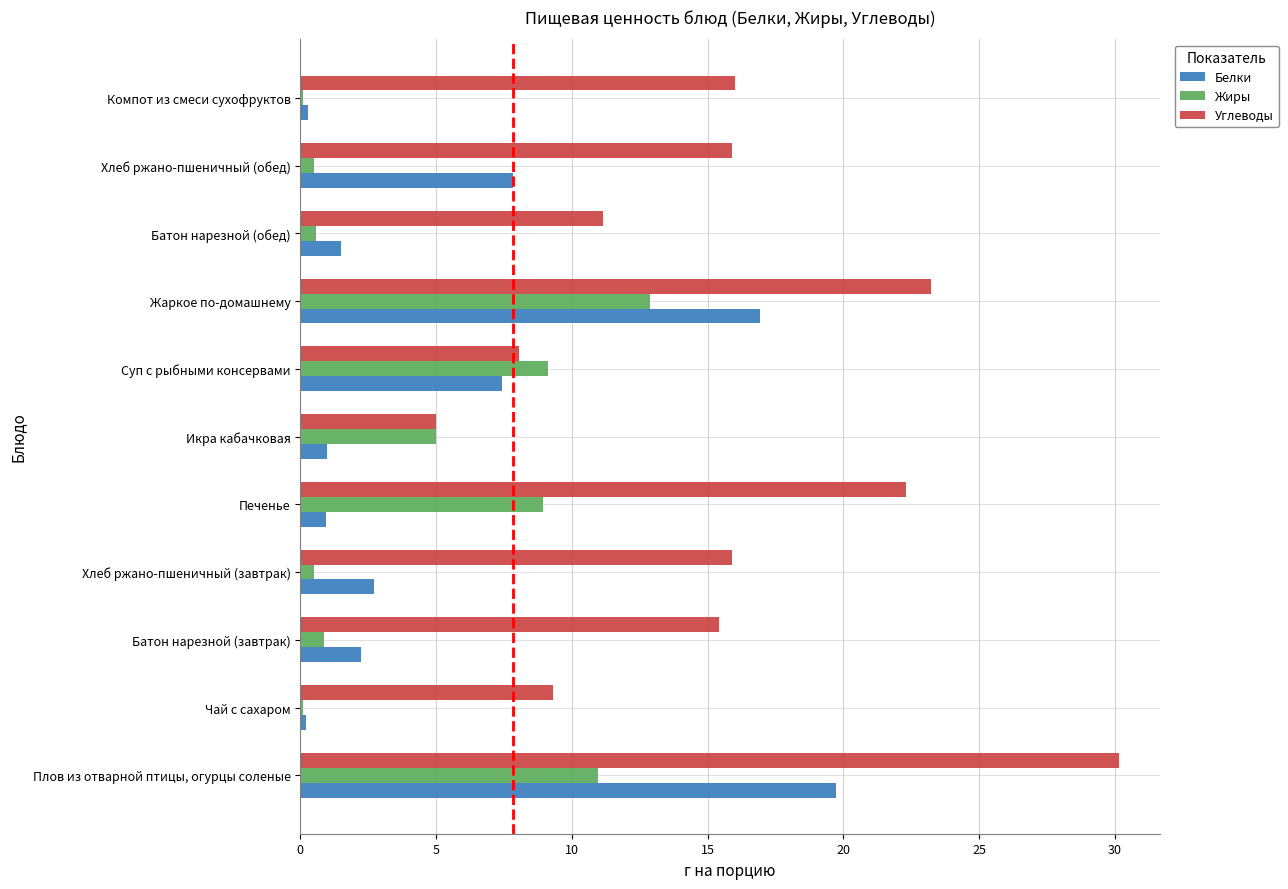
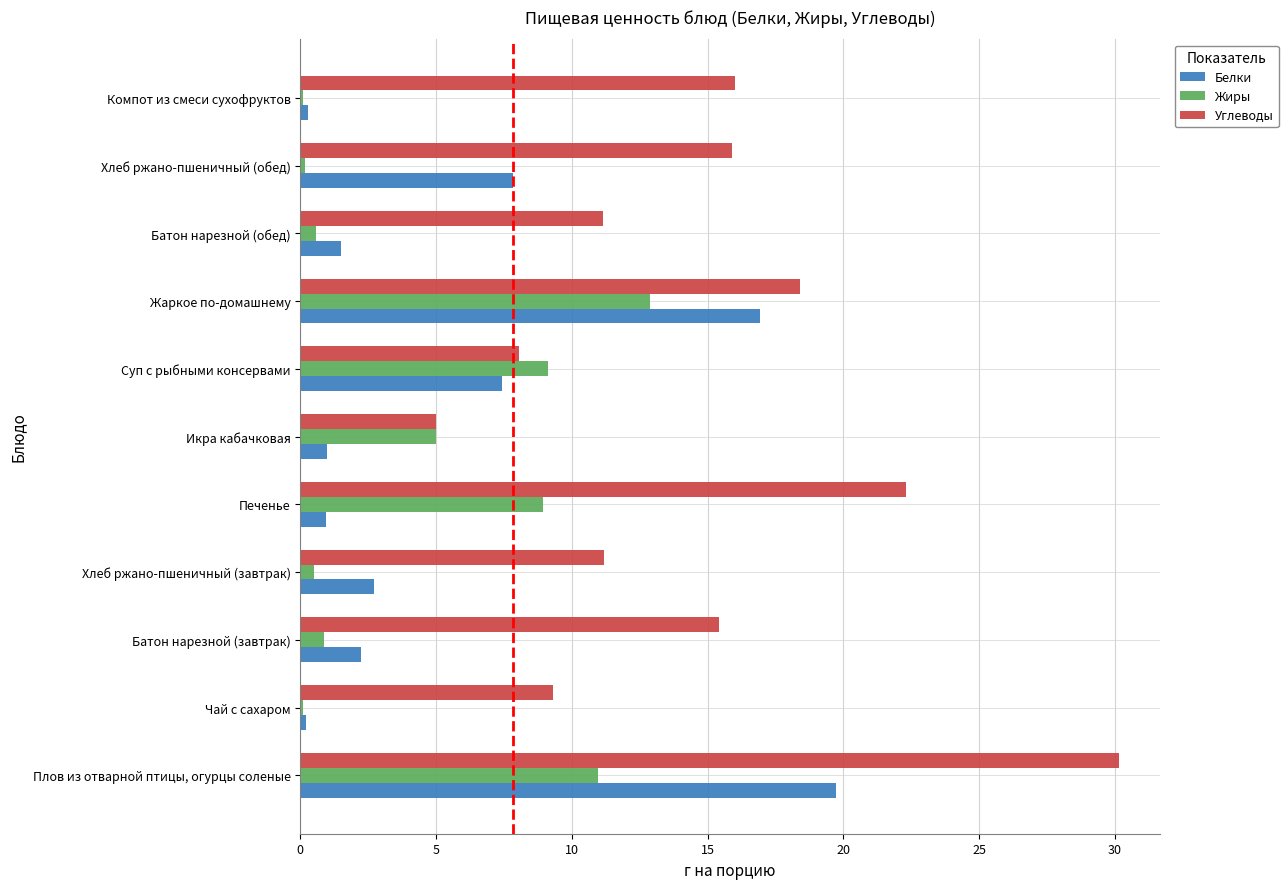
  {
    "Белки": {
      "Компот из смеси сухофруктов": 0.3,
      "Хлеб ржано-пшеничный (обед)": 7.8,
      "Батон нарезной (обед)": 1.5,
      "Жаркое по-домашнему": 16.9,
      "Суп с рыбными консервами": 7.4,
      "Икра кабачковая": 1.0,
      "Печенье": 1.0,
      "Хлеб ржано-пшеничный (завтрак)": 2.7,
      "Батон нарезной (завтрак)": 2.3,
      "Чай с сахаром": 0.2,
      "Плов из отварной птицы, огурцы соленые": 19.7
    },
    "Жиры": {
      "Компот из смеси сухофруктов": 0.1,
-     "Хлеб ржано-пшеничный (обед)": 0.5,
+     "Хлеб ржано-пшеничный (обед)": 0.2,
      "Батон нарезной (обед)": 0.6,
      "Жаркое по-домашнему": 12.9,
      "Суп с рыбными консервами": 9.1,
      "Икра кабачковая": 5.0,
      "Печенье": 8.9,
      "Хлеб ржано-пшеничный (завтрак)": 0.5,
      "Батон нарезной (завтрак)": 0.9,
      "Чай с сахаром": 0.1,
      "Плов из отварной птицы, огурцы соленые": 11.0
    },
    "Углеводы": {
      "Компот из смеси сухофруктов": 16.0,
      "Хлеб ржано-пшеничный (обед)": 15.9,
      "Батон нарезной (обед)": 11.2,
-     "Жаркое по-домашнему": 23.2,
+     "Жаркое по-домашнему": 18.4,
      "Суп с рыбными консервами": 8.0,
      "Икра кабачковая": 5.0,
      "Печенье": 22.3,
-     "Хлеб ржано-пшеничный (завтрак)": 15.9,
+     "Хлеб ржано-пшеничный (завтрак)": 11.2,
      "Батон нарезной (завтрак)": 15.4,
      "Чай с сахаром": 9.3,
      "Плов из отварной птицы, огурцы соленые": 30.1
    }
  }
